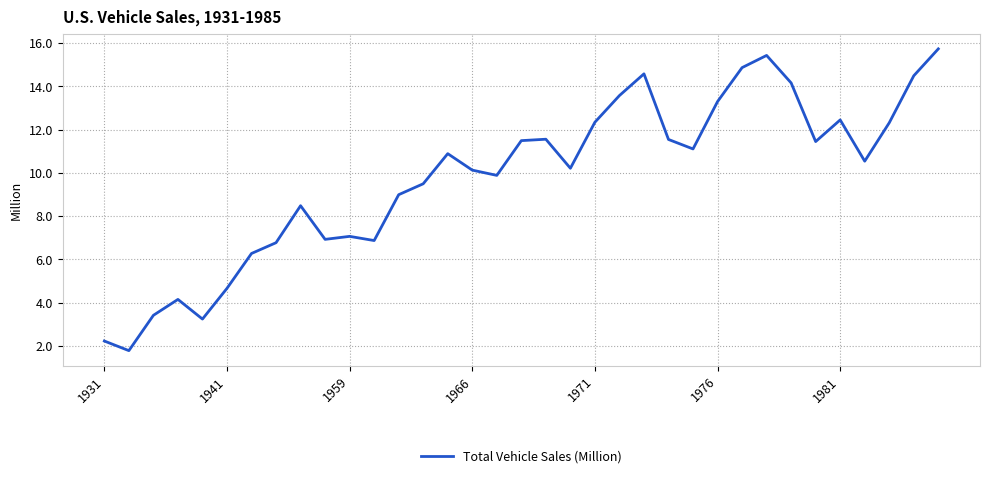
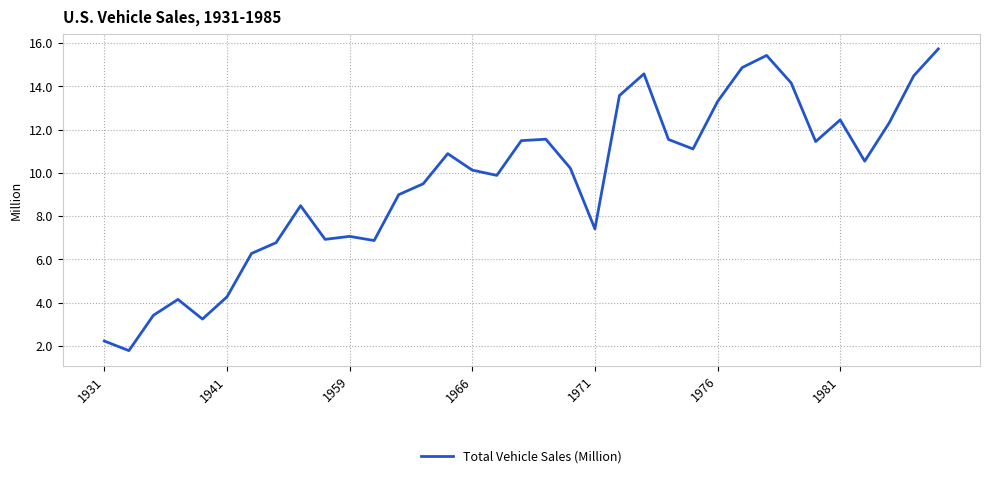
  {
    "1931": 2.2,
-   "1941": 4.7,
+   "1941": 4.3,
    "1959": 7.1,
    "1966": 10.1,
-   "1971": 12.3,
+   "1971": 7.4,
    "1976": 13.3,
    "1981": 12.4
  }
